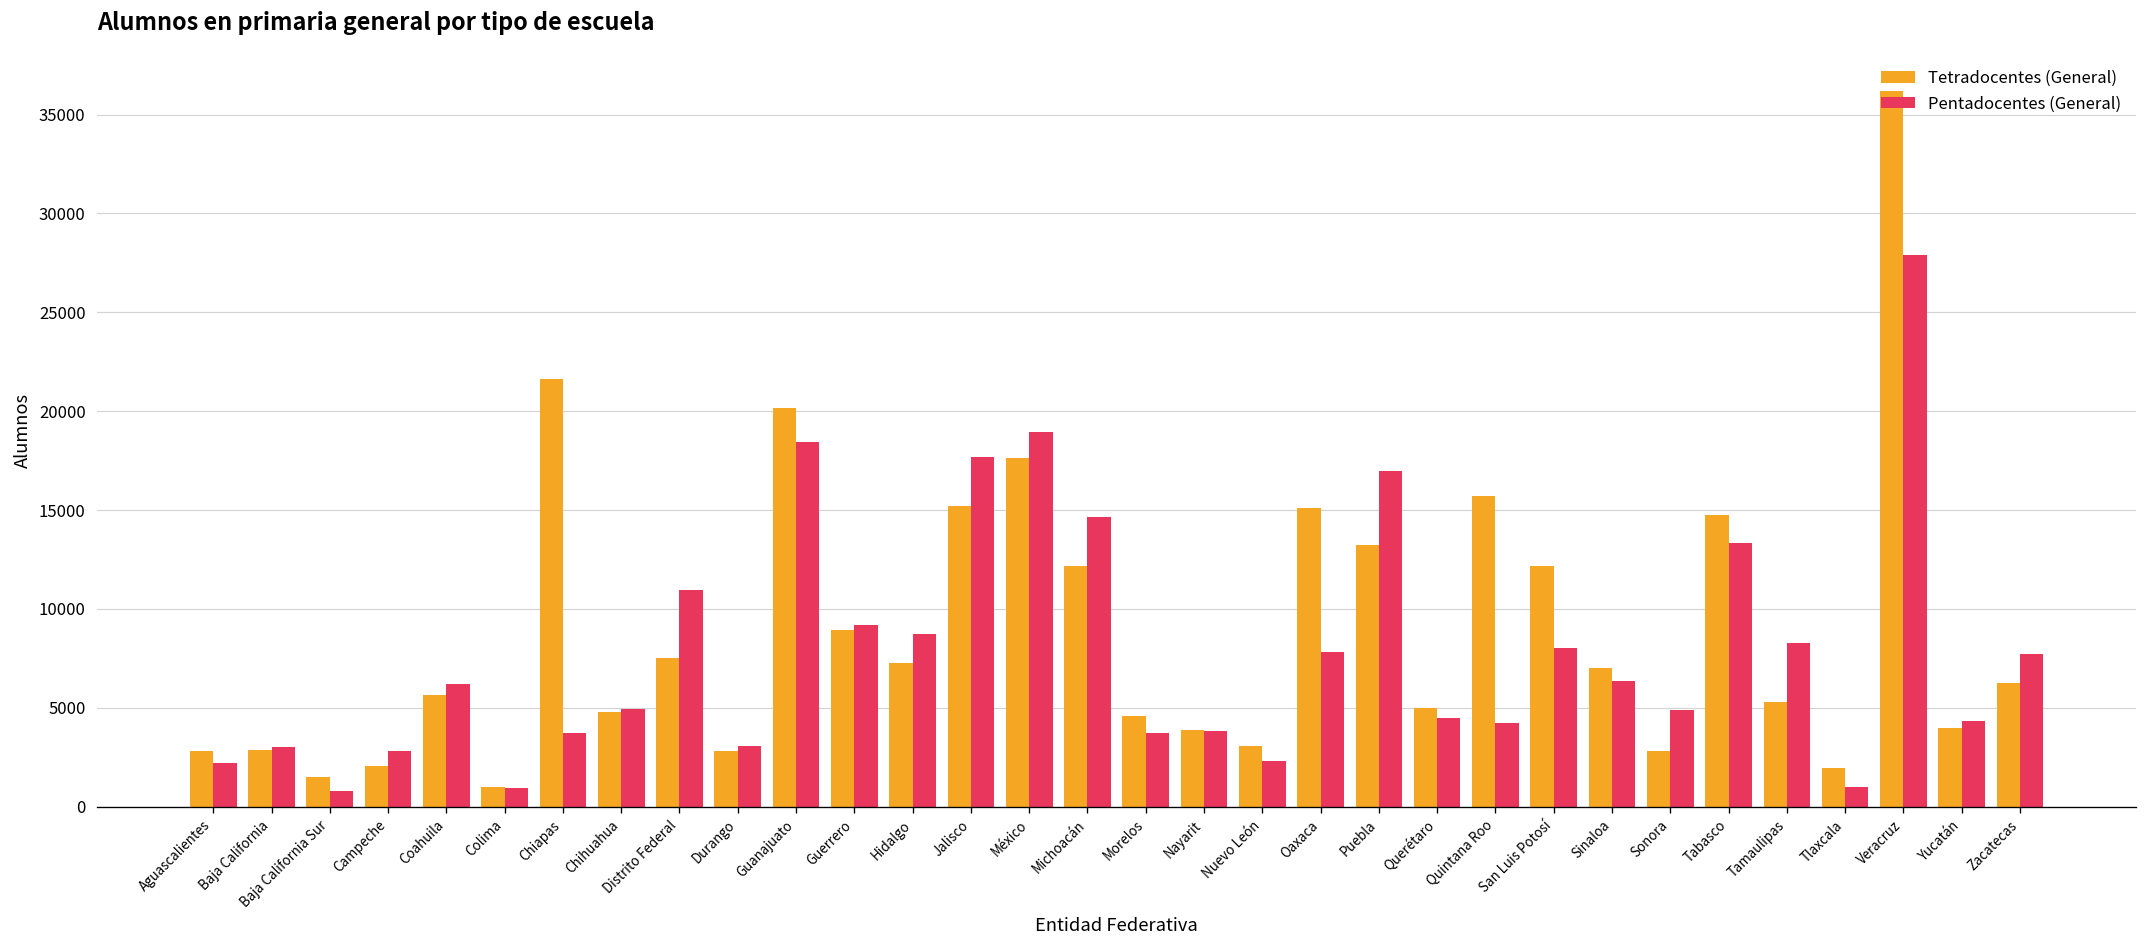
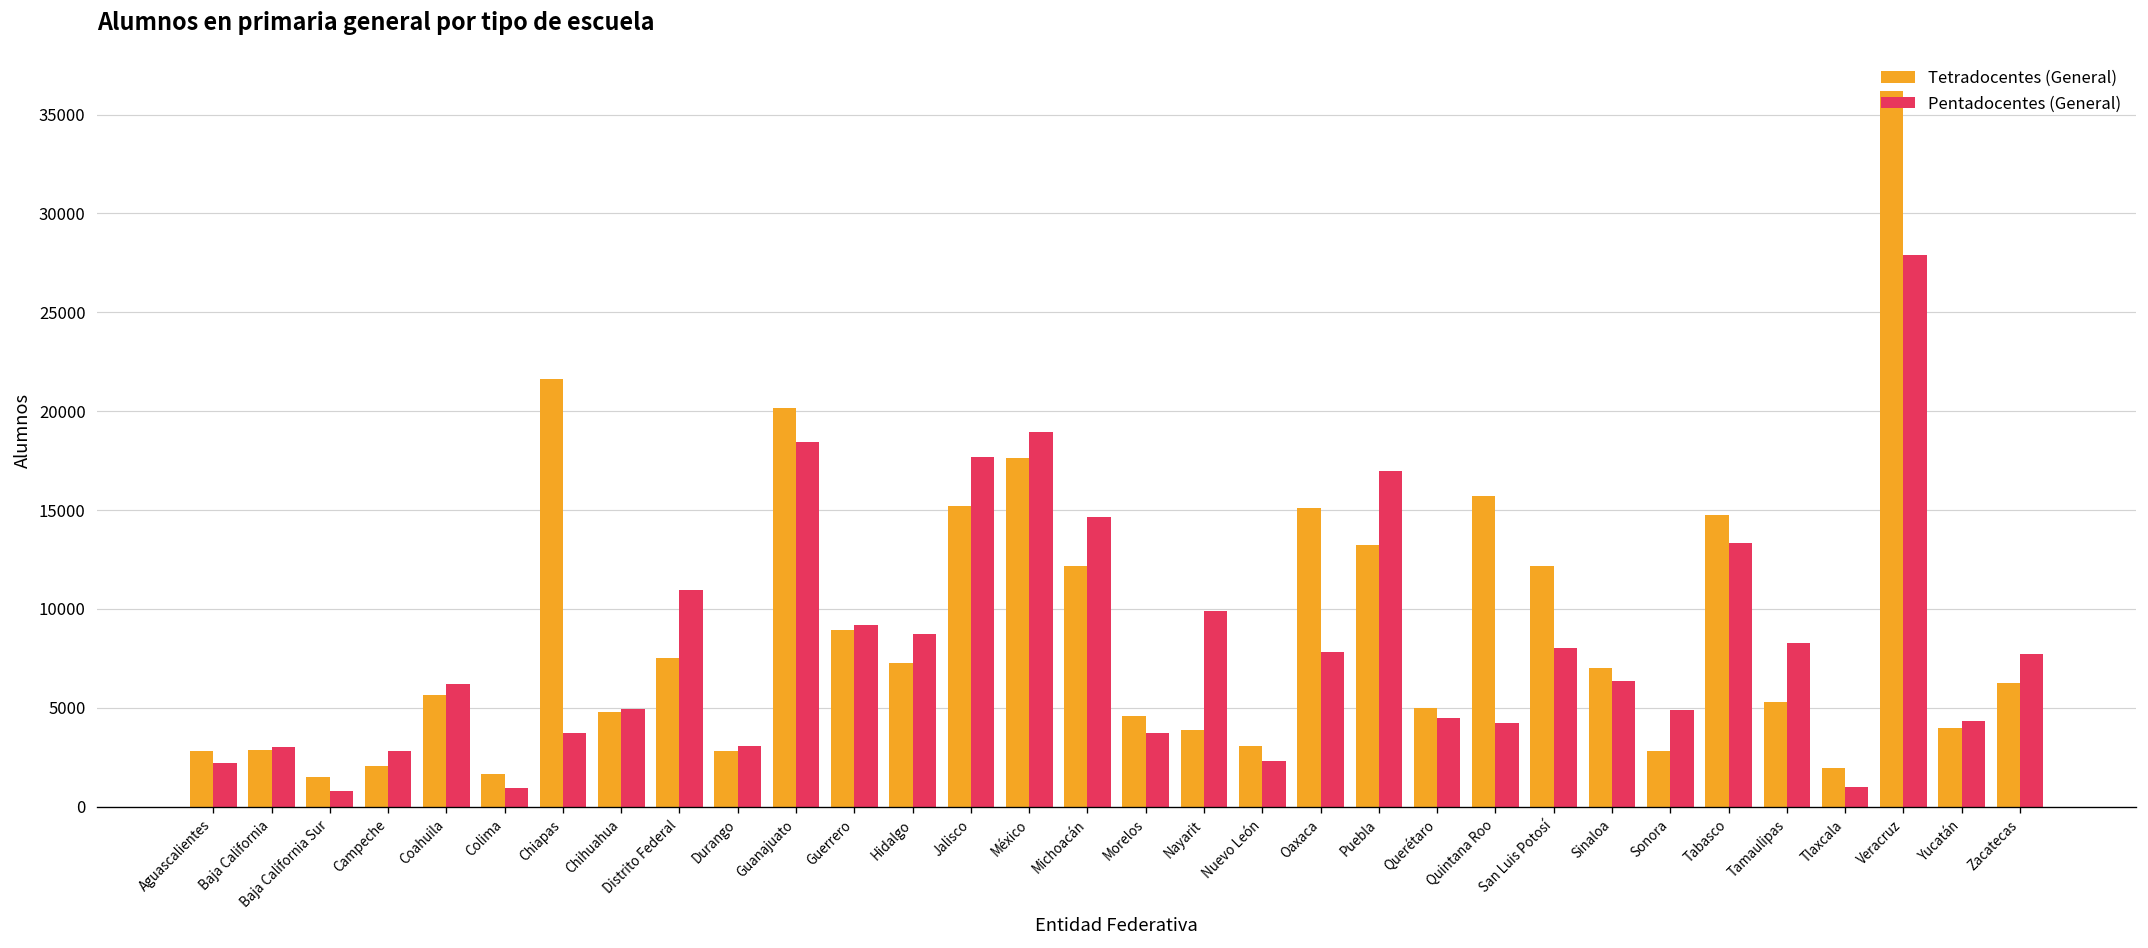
  {
    "Tetradocentes (General)": {
      "Aguascalientes": 2800,
      "Baja California": 2800,
      "Baja California Sur": 1500,
      "Campeche": 2100,
      "Coahuila": 5700,
-     "Colima": 1000,
+     "Colima": 1700,
      "Chiapas": 21600,
      "Chihuahua": 4800,
      "Distrito Federal": 7500,
      "Durango": 2800,
      "Guanajuato": 20200,
      "Guerrero": 8900,
      "Hidalgo": 7300,
      "Jalisco": 15200,
      "México": 17600,
      "Michoacán": 12200,
      "Morelos": 4600,
      "Nayarit": 3900,
      "Nuevo León": 3100,
      "Oaxaca": 15100,
      "Puebla": 13200,
      "Querétaro": 5000,
      "Quintana Roo": 15700,
      "San Luis Potosí": 12200,
      "Sinaloa": 7000,
      "Sonora": 2800,
      "Tabasco": 14700,
      "Tamaulipas": 5300,
      "Tlaxcala": 1900,
      "Veracruz": 36200,
      "Yucatán": 4000,
      "Zacatecas": 6200
    },
    "Pentadocentes (General)": {
      "Aguascalientes": 2200,
      "Baja California": 3000,
      "Baja California Sur": 800,
      "Campeche": 2800,
      "Coahuila": 6200,
      "Colima": 900,
      "Chiapas": 3700,
      "Chihuahua": 4900,
      "Distrito Federal": 11000,
      "Durango": 3100,
      "Guanajuato": 18500,
      "Guerrero": 9200,
      "Hidalgo": 8700,
      "Jalisco": 17700,
      "México": 18900,
      "Michoacán": 14600,
      "Morelos": 3700,
-     "Nayarit": 3800,
+     "Nayarit": 9900,
      "Nuevo León": 2300,
      "Oaxaca": 7800,
      "Puebla": 17000,
      "Querétaro": 4500,
      "Quintana Roo": 4200,
      "San Luis Potosí": 8000,
      "Sinaloa": 6300,
      "Sonora": 4900,
      "Tabasco": 13300,
      "Tamaulipas": 8300,
      "Tlaxcala": 1000,
      "Veracruz": 27900,
      "Yucatán": 4300,
      "Zacatecas": 7700
    }
  }
